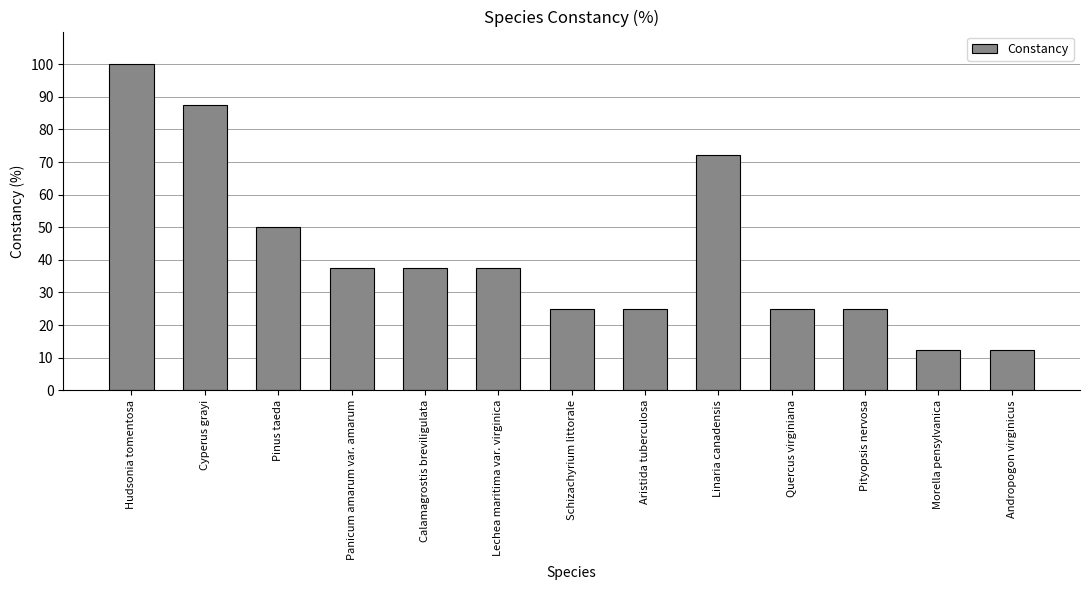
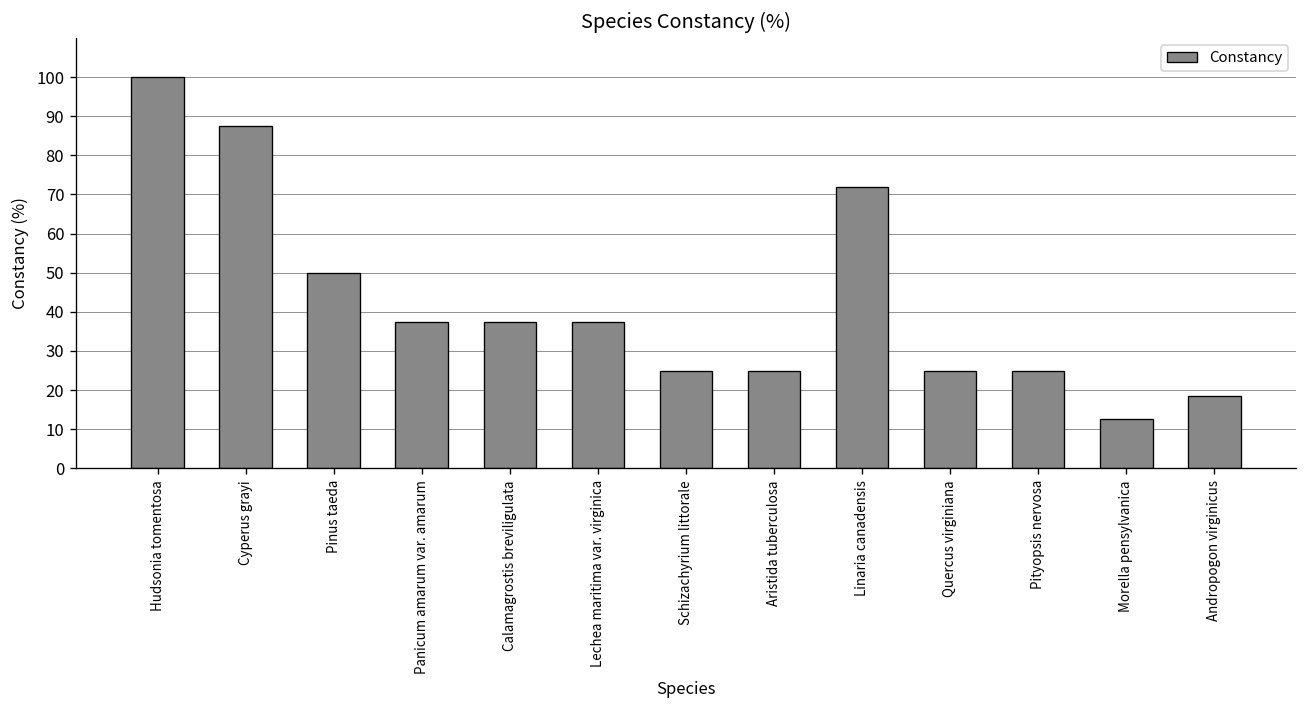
  {
    "Hudsonia tomentosa": 100,
    "Cyperus grayi": 88,
    "Pinus taeda": 50,
    "Panicum amarum var. amarum": 38,
    "Calamagrostis breviligulata": 38,
    "Lechea maritima var. virginica": 38,
    "Schizachyrium littorale": 25,
    "Aristida tuberculosa": 25,
    "Linaria canadensis": 72,
    "Quercus virginiana": 25,
    "Pityopsis nervosa": 25,
    "Morella pensylvanica": 13,
-   "Andropogon virginicus": 13
+   "Andropogon virginicus": 19
  }
